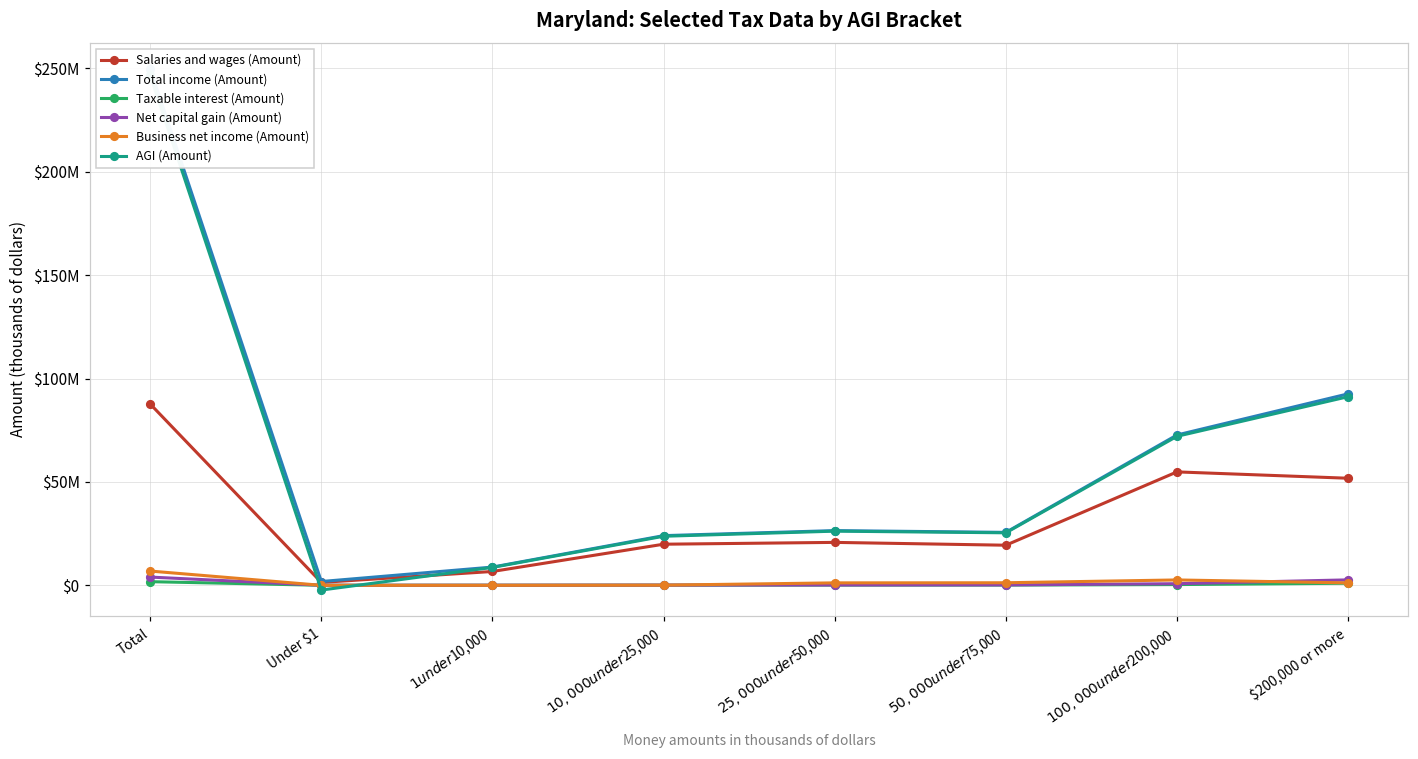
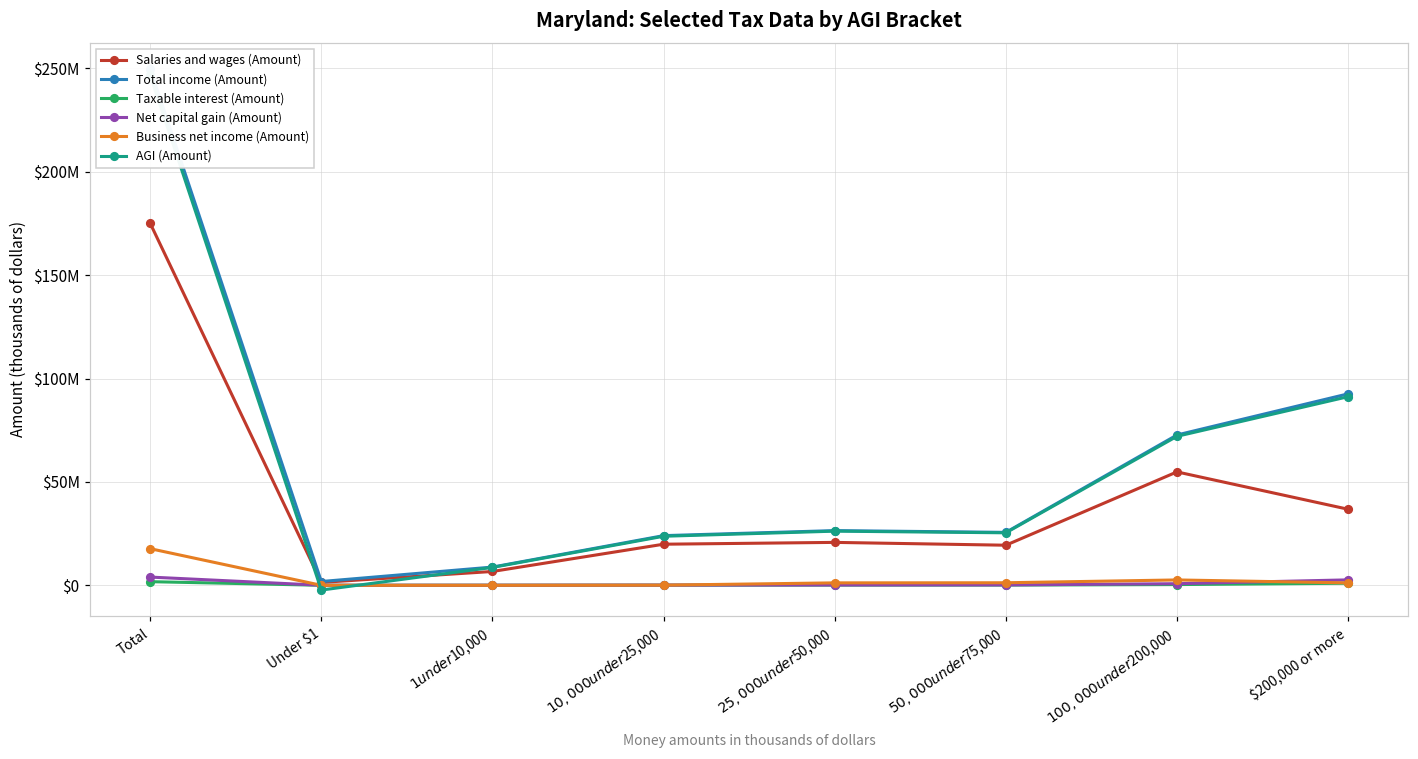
  {
    "Salaries and wages (Amount)": {
-     "Total": "$88000000",
-     "$200,000 or more": "$52000000"
+     "Total": "$175000000",
+     "$200,000 or more": "$37000000"
    },
    "Total income (Amount)": {
      "$200,000 or more": "$93000000"
    },
    "Net capital gain (Amount)": {
      "Total": "$4000000",
      "$200,000 or more": "$3000000"
    },
    "Business net income (Amount)": {
-     "Total": "$7000000"
+     "Total": "$18000000"
    }
  }
